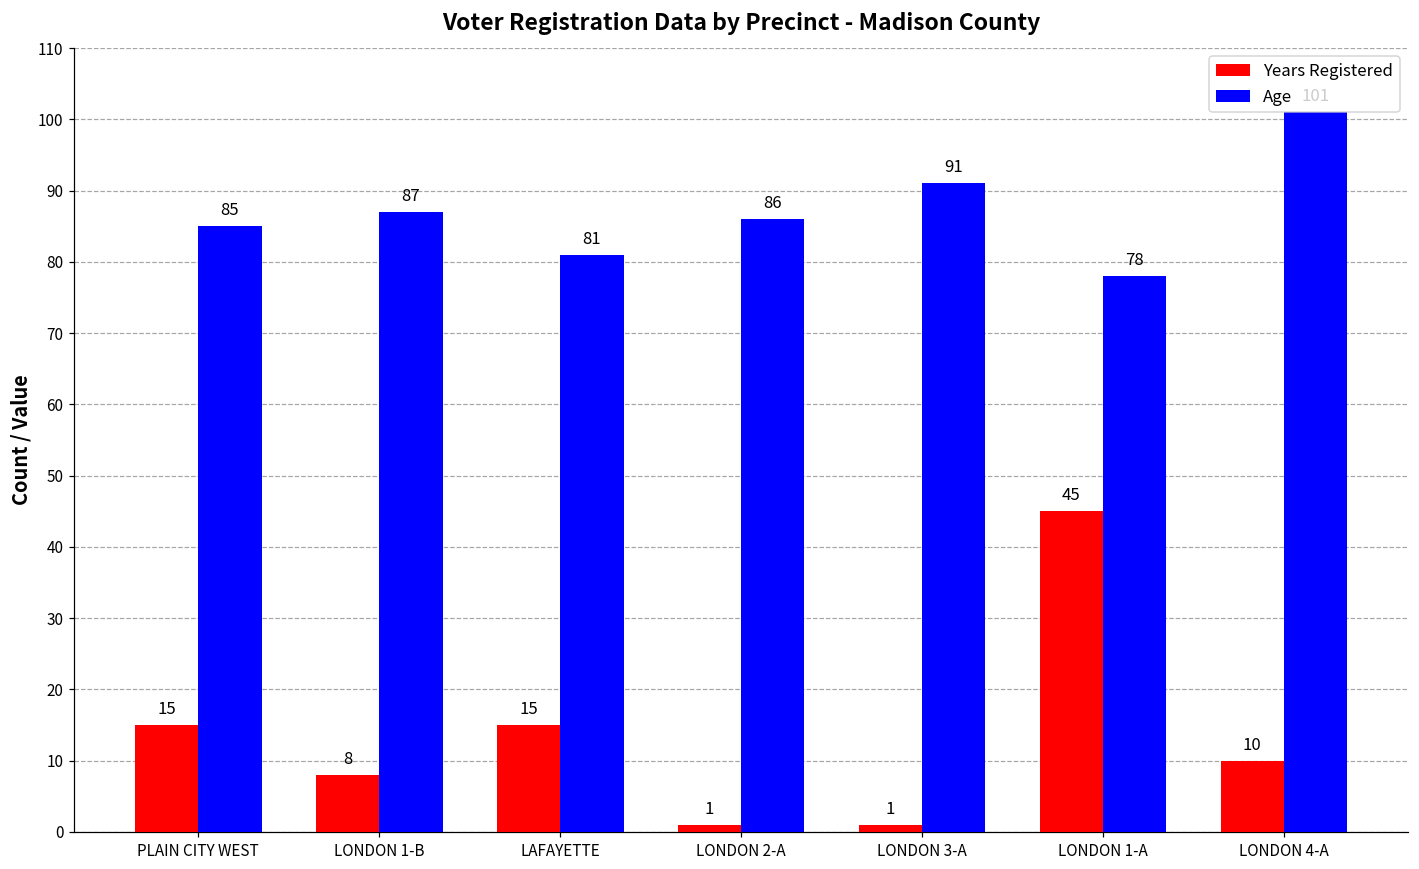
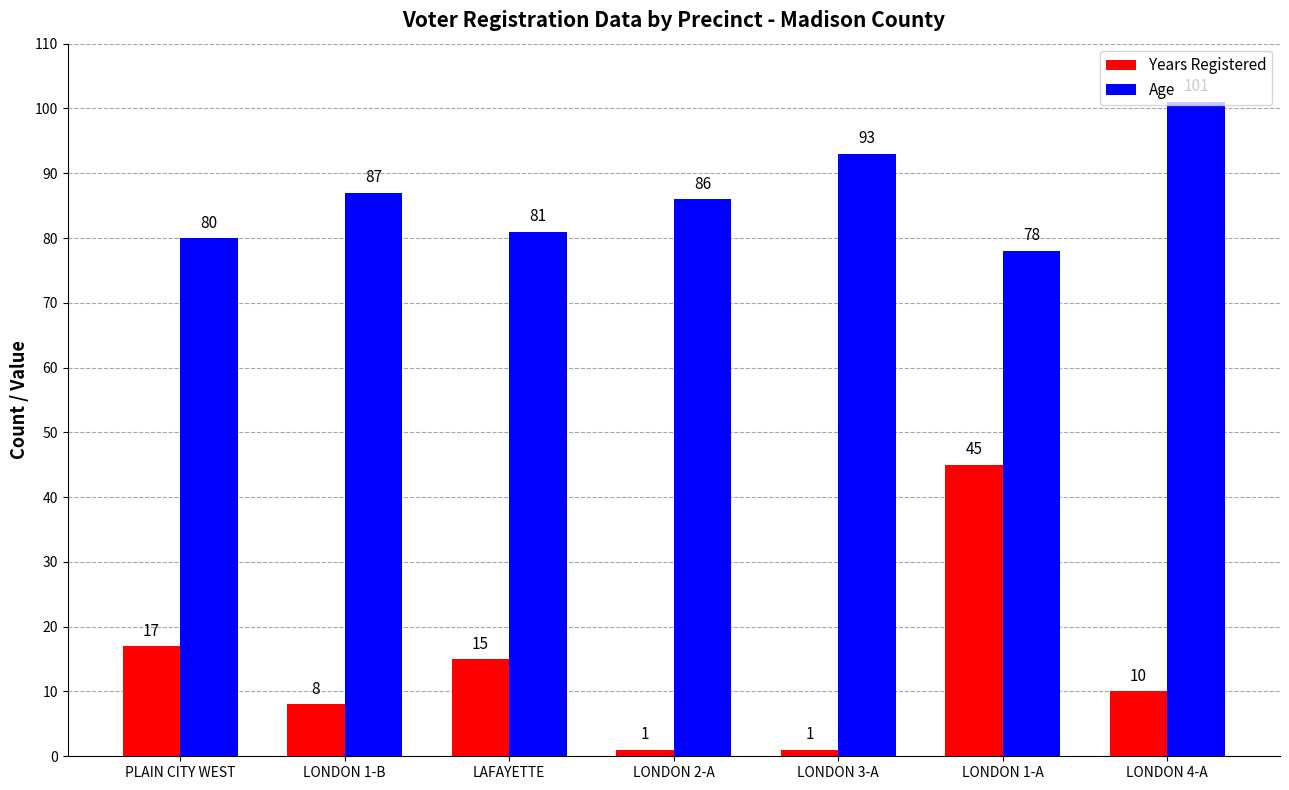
  {
    "Years Registered": {
-     "PLAIN CITY WEST": 15,
+     "PLAIN CITY WEST": 17,
      "LONDON 1-B": 8,
      "LAFAYETTE": 15,
      "LONDON 2-A": 1,
      "LONDON 3-A": 1,
      "LONDON 1-A": 45,
      "LONDON 4-A": 10
    },
    "Age": {
-     "PLAIN CITY WEST": 85,
+     "PLAIN CITY WEST": 80,
      "LONDON 1-B": 87,
      "LAFAYETTE": 81,
      "LONDON 2-A": 86,
-     "LONDON 3-A": 91,
+     "LONDON 3-A": 93,
      "LONDON 1-A": 78
    }
  }
